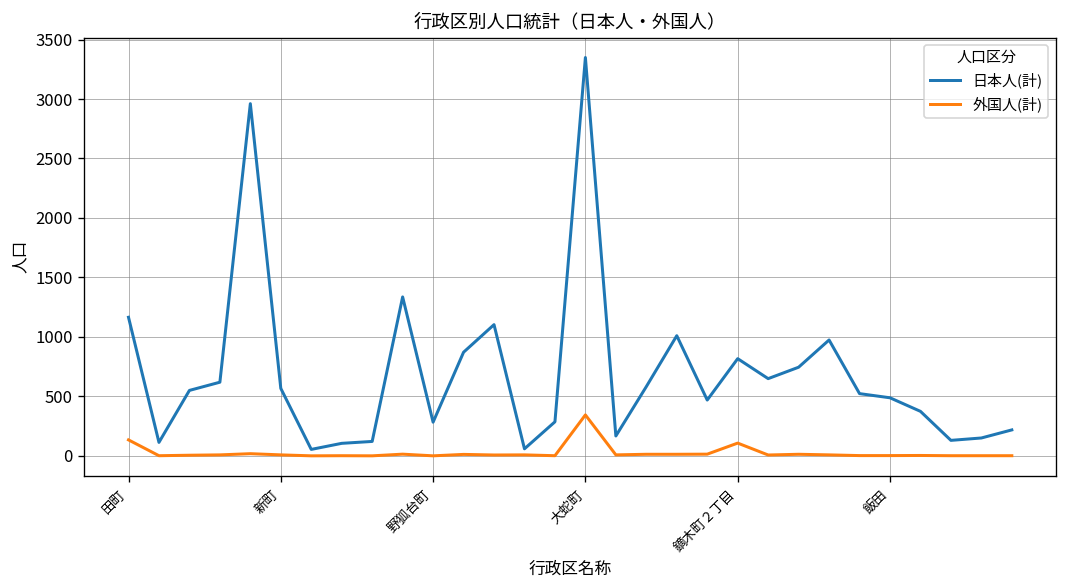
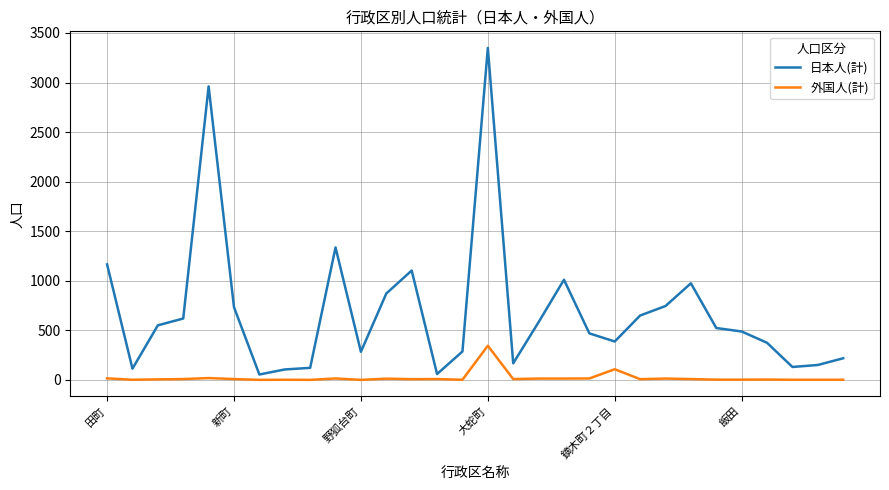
  {
    "日本人(計)": {
      "田町": 1200,
-     "新町": 600,
+     "新町": 700,
      "野狐台町": 300,
      "大蛇町": 3300,
-     "鏑木町２丁目": 800,
+     "鏑木町２丁目": 400,
      "飯田": 500
    },
    "外国人(計)": {
-     "田町": 100,
+     "田町": 0,
      "新町": 0,
      "野狐台町": 0,
      "大蛇町": 300,
      "鏑木町２丁目": 100,
      "飯田": 0
    }
  }
